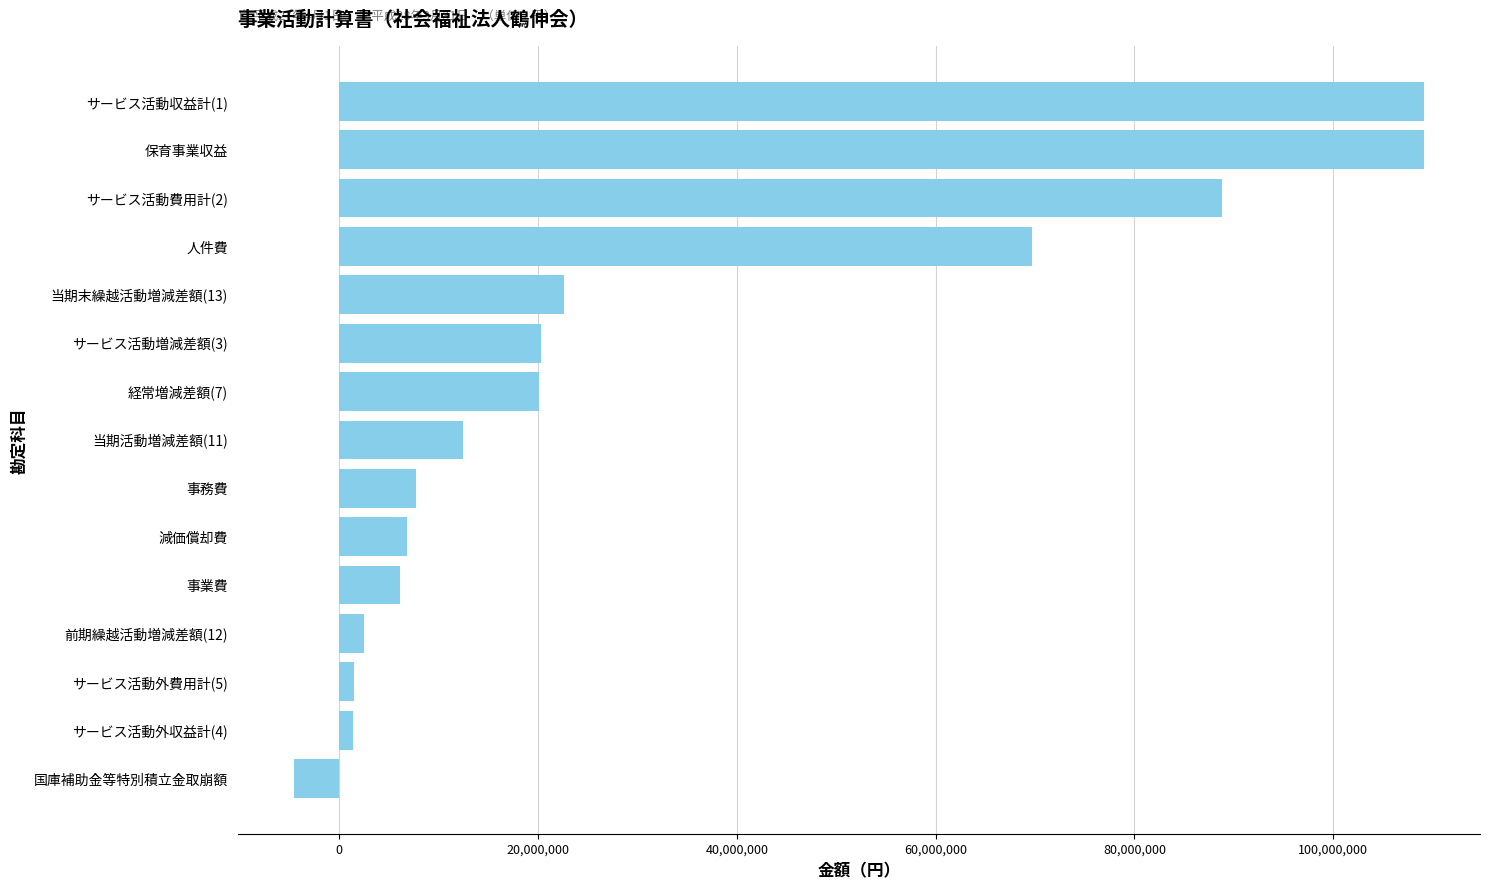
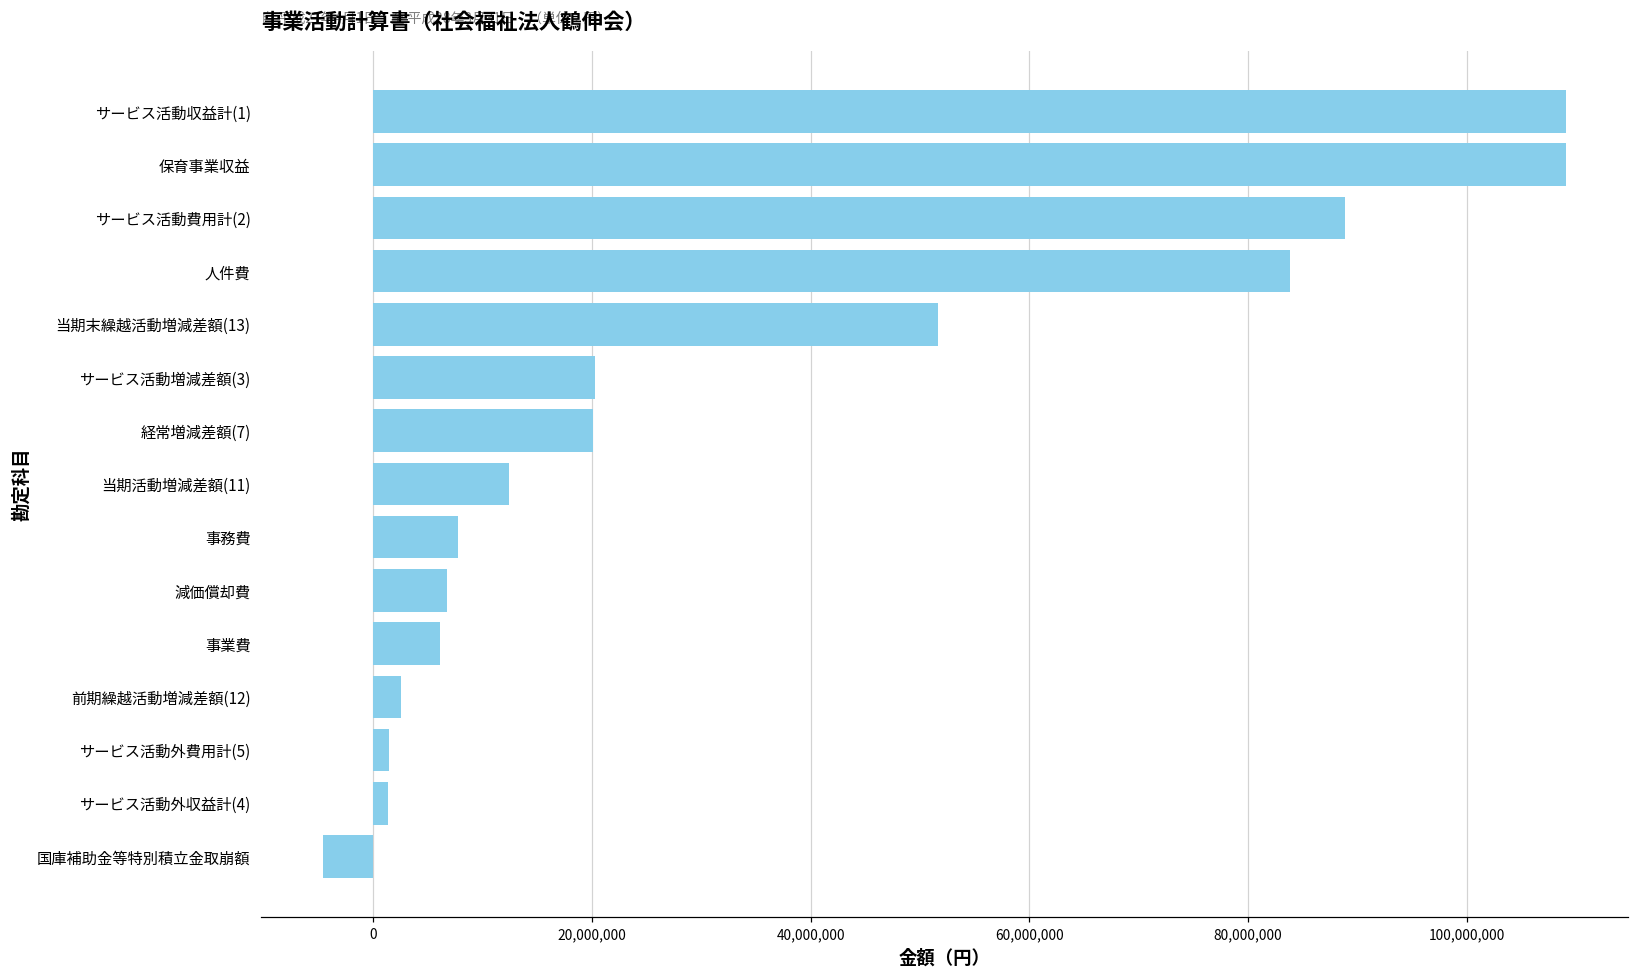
  {
    "サービス活動収益計(1)": "109,000,000",
    "保育事業収益": "109,000,000",
    "サービス活動費用計(2)": "89,000,000",
-   "人件費": "70,000,000",
-   "当期末繰越活動増減差額(13)": "23,000,000",
+   "人件費": "84,000,000",
+   "当期末繰越活動増減差額(13)": "52,000,000",
    "サービス活動増減差額(3)": "20,000,000",
    "経常増減差額(7)": "20,000,000",
    "当期活動増減差額(11)": "12,000,000",
    "事務費": "8,000,000",
    "減価償却費": "7,000,000",
    "事業費": "6,000,000",
    "前期繰越活動増減差額(12)": "3,000,000",
    "サービス活動外費用計(5)": "1,000,000",
    "サービス活動外収益計(4)": "1,000,000",
    "国庫補助金等特別積立金取崩額": "-5,000,000"
  }
